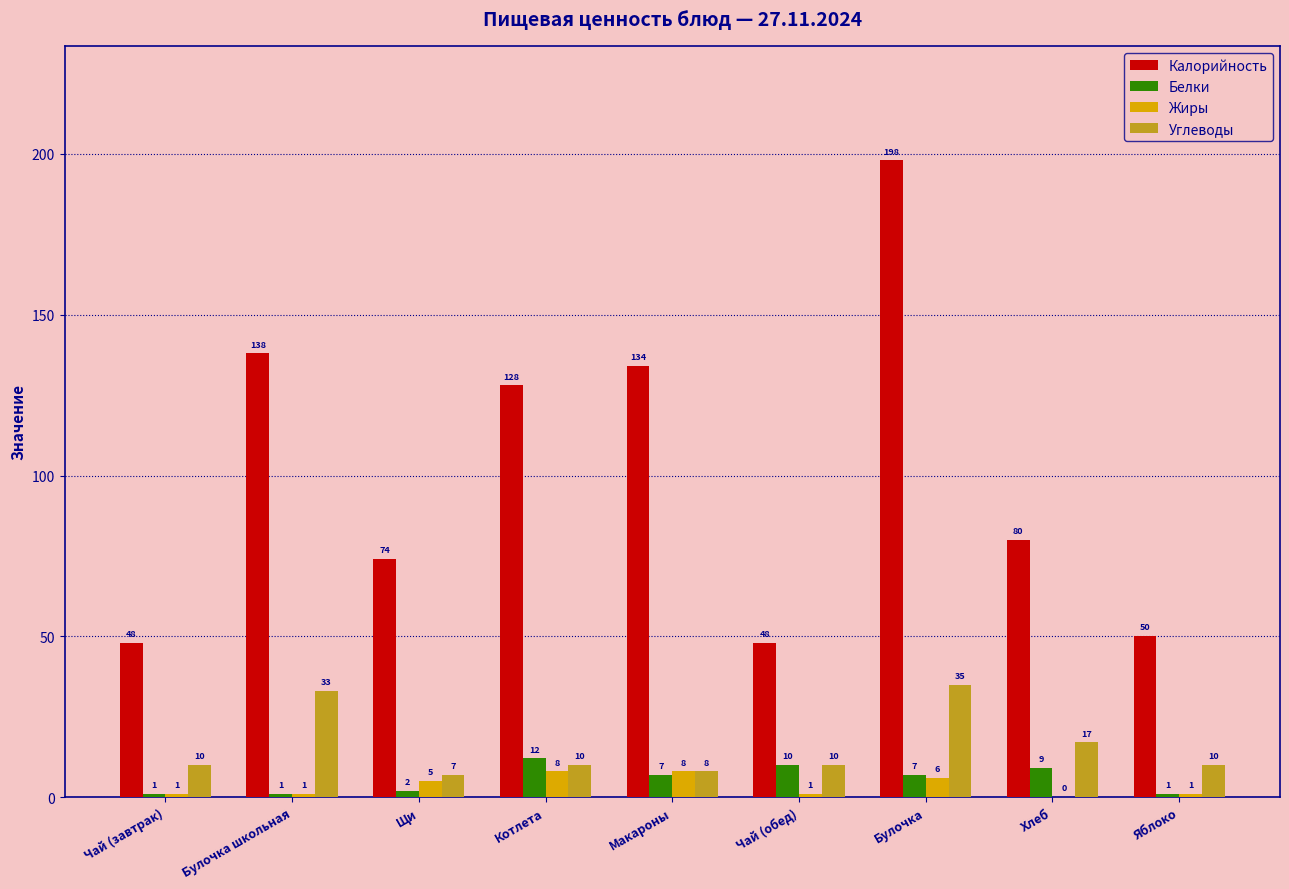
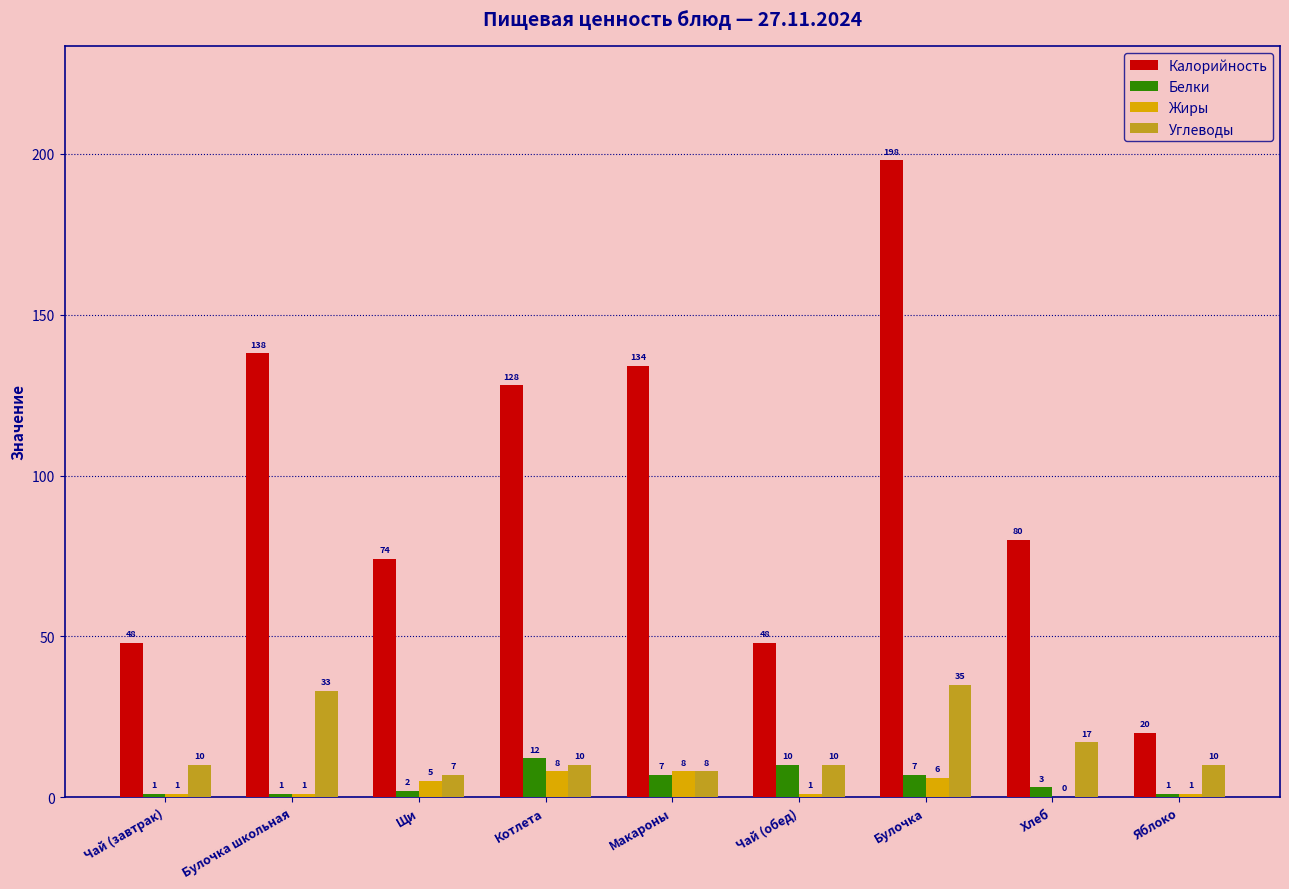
  {
    "Калорийность": {
      "Чай (завтрак)": 48,
      "Булочка школьная": 138,
      "Щи": 74,
      "Котлета": 128,
      "Макароны": 134,
      "Чай (обед)": 48,
      "Булочка": 198,
      "Хлеб": 80,
-     "Яблоко": 50
+     "Яблоко": 20
    },
    "Белки": {
      "Чай (завтрак)": 1,
      "Булочка школьная": 1,
      "Щи": 2,
      "Котлета": 12,
      "Макароны": 7,
      "Чай (обед)": 10,
      "Булочка": 7,
-     "Хлеб": 9,
+     "Хлеб": 3,
      "Яблоко": 1
    }
  }
